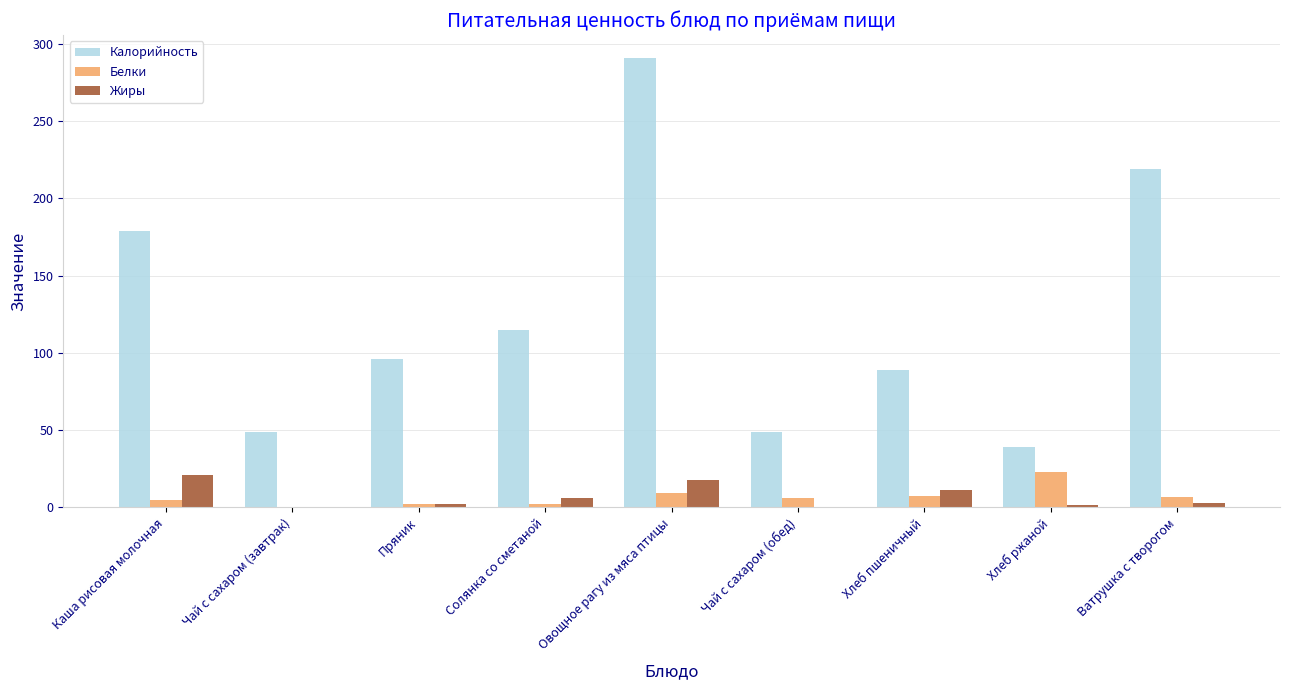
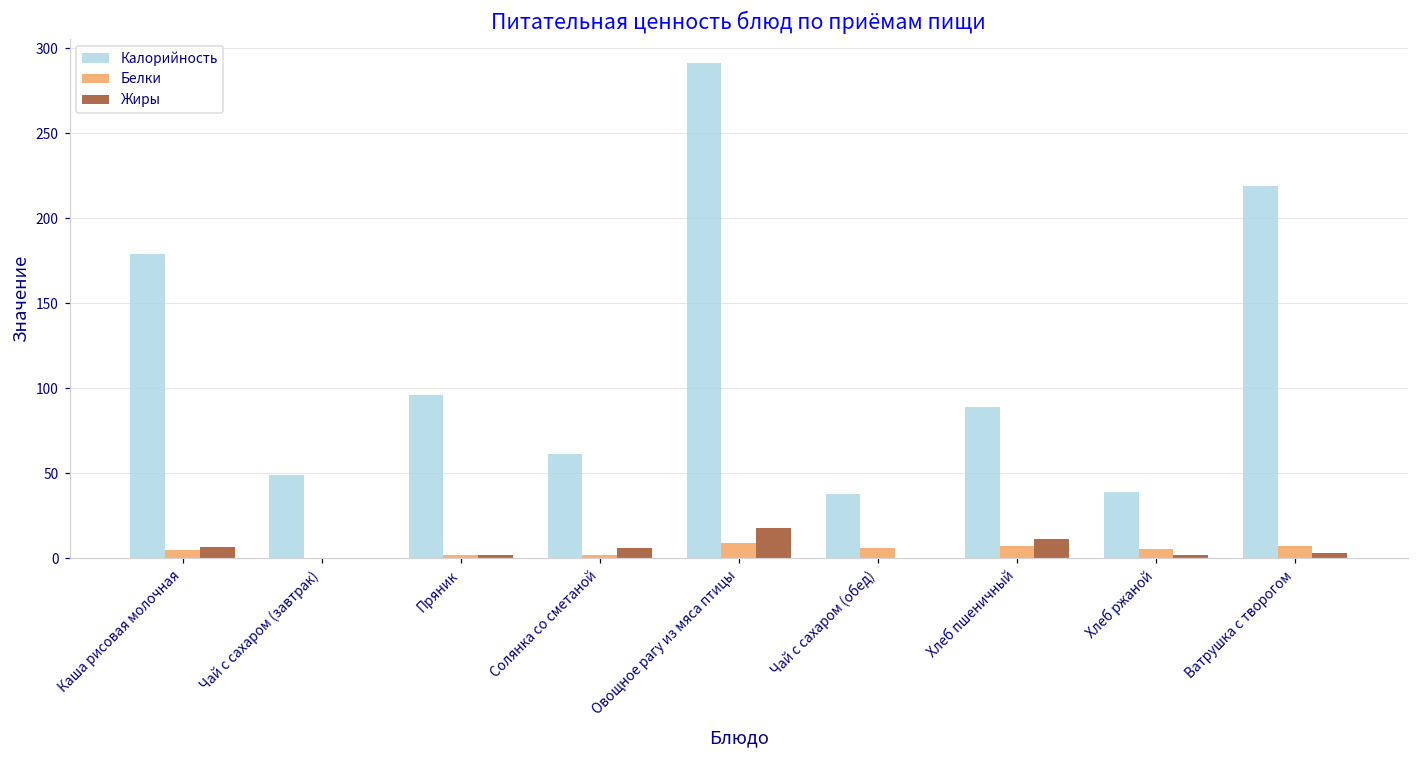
  {
    "Калорийность": {
      "Каша рисовая молочная": 179,
      "Чай с сахаром (завтрак)": 49,
      "Пряник": 96,
-     "Солянка со сметаной": 115,
+     "Солянка со сметаной": 61,
      "Овощное рагу из мяса птицы": 291,
-     "Чай с сахаром (обед)": 49,
+     "Чай с сахаром (обед)": 38,
      "Хлеб пшеничный": 89,
      "Хлеб ржаной": 39,
      "Ватрушка с творогом": 219
    },
    "Белки": {
      "Каша рисовая молочная": 5,
      "Пряник": 2,
      "Солянка со сметаной": 2,
      "Овощное рагу из мяса птицы": 9,
      "Чай с сахаром (обед)": 6,
      "Хлеб пшеничный": 7,
-     "Хлеб ржаной": 23,
+     "Хлеб ржаной": 6,
      "Ватрушка с творогом": 7
    },
    "Жиры": {
-     "Каша рисовая молочная": 21,
+     "Каша рисовая молочная": 7,
      "Чай с сахаром (завтрак)": 0,
      "Пряник": 2,
      "Солянка со сметаной": 6,
      "Овощное рагу из мяса птицы": 18,
      "Хлеб пшеничный": 11,
      "Хлеб ржаной": 2,
      "Ватрушка с творогом": 3
    }
  }
